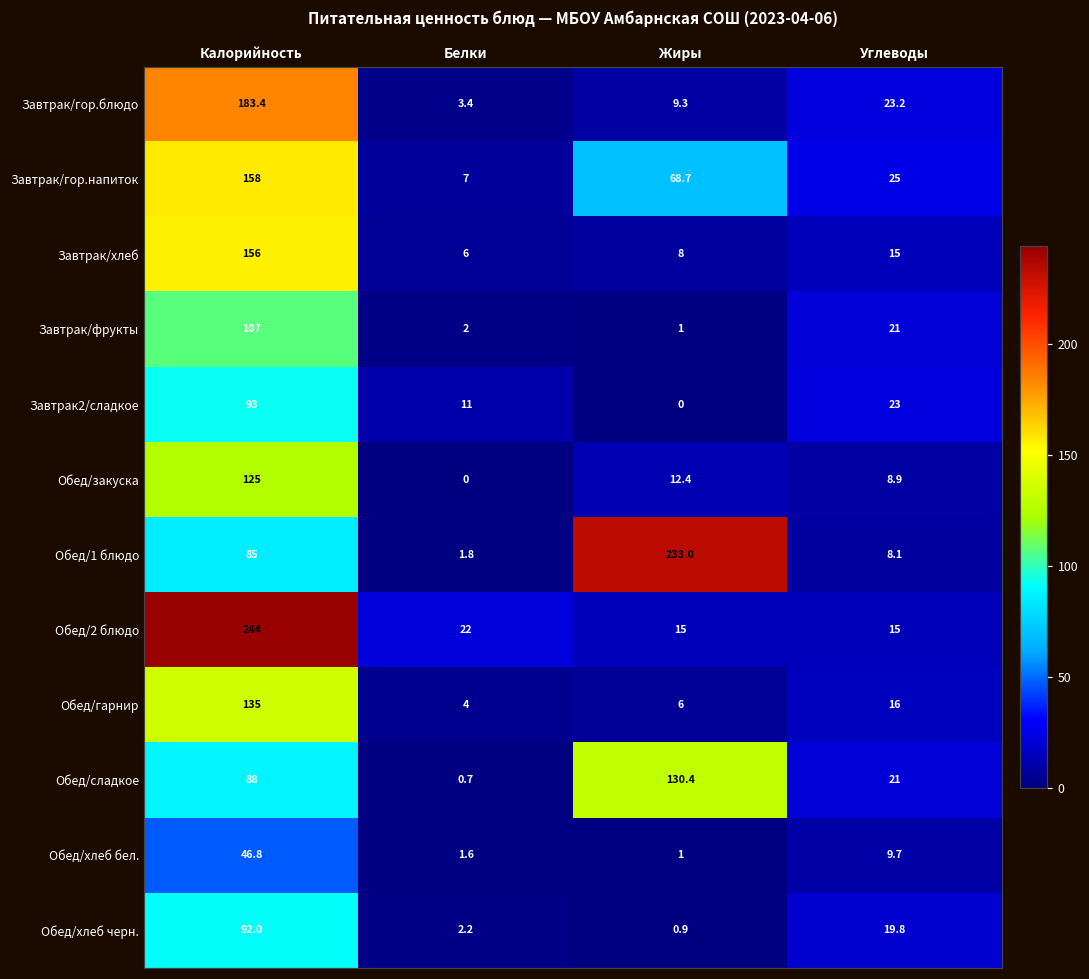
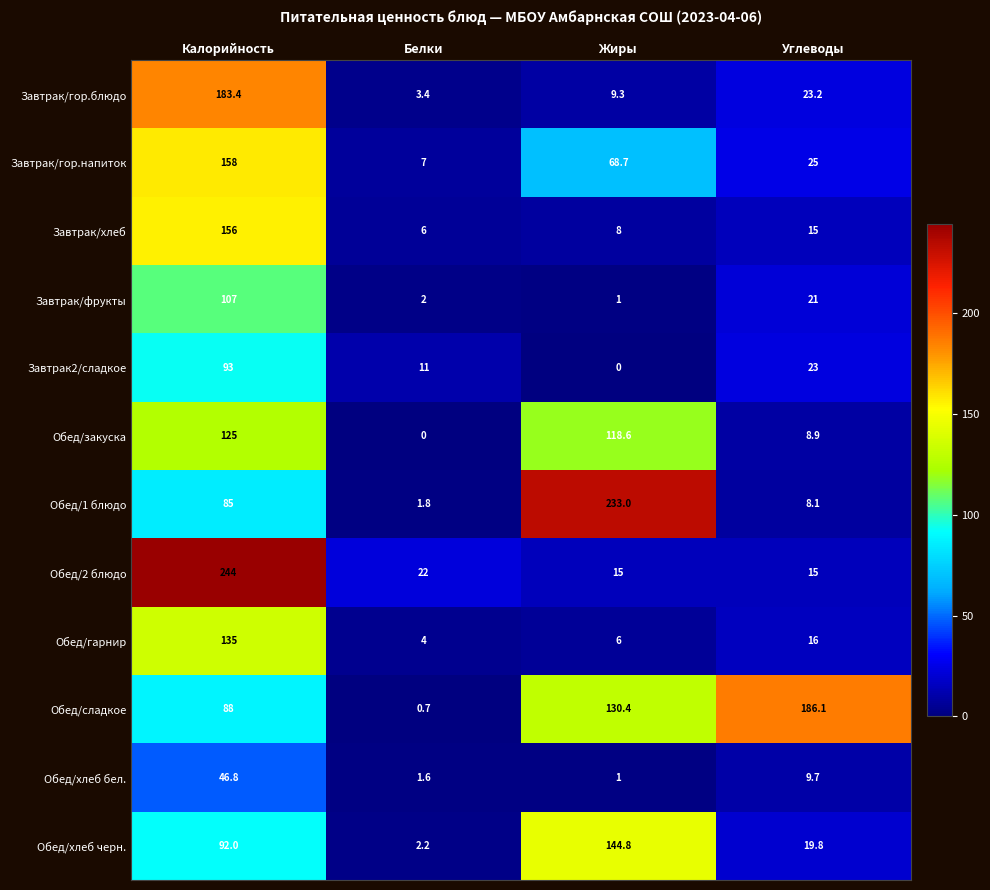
  {
    "Завтрак/гор.блюдо": {
      "Калорийность": 183.4,
      "Белки": 3.4,
      "Жиры": 9.3,
      "Углеводы": 23.2
    },
    "Завтрак/гор.напиток": {
      "Калорийность": 158,
      "Белки": 7,
      "Жиры": 68.7,
      "Углеводы": 25
    },
    "Завтрак/хлеб": {
      "Калорийность": 156,
      "Белки": 6,
      "Жиры": 8,
      "Углеводы": 15
    },
    "Завтрак/фрукты": {
      "Калорийность": 107,
      "Белки": 2,
      "Жиры": 1,
      "Углеводы": 21
    },
    "Завтрак2/сладкое": {
      "Калорийность": 93,
      "Белки": 11,
      "Жиры": 0,
      "Углеводы": 23
    },
    "Обед/закуска": {
      "Калорийность": 125,
      "Белки": 0,
-     "Жиры": 12.4,
+     "Жиры": 118.6,
      "Углеводы": 8.9
    },
    "Обед/1 блюдо": {
      "Калорийность": 85,
      "Белки": 1.8,
      "Жиры": 233.0,
      "Углеводы": 8.1
    },
    "Обед/2 блюдо": {
      "Калорийность": 244,
      "Белки": 22,
      "Жиры": 15,
      "Углеводы": 15
    },
    "Обед/гарнир": {
      "Калорийность": 135,
      "Белки": 4,
      "Жиры": 6,
      "Углеводы": 16
    },
    "Обед/сладкое": {
      "Калорийность": 88,
      "Белки": 0.7,
      "Жиры": 130.4,
-     "Углеводы": 21
+     "Углеводы": 186.1
    },
    "Обед/хлеб бел.": {
      "Калорийность": 46.8,
      "Белки": 1.6,
      "Жиры": 1,
      "Углеводы": 9.7
    },
    "Обед/хлеб черн.": {
      "Калорийность": 92.0,
      "Белки": 2.2,
-     "Жиры": 0.9,
+     "Жиры": 144.8,
      "Углеводы": 19.8
    }
  }
